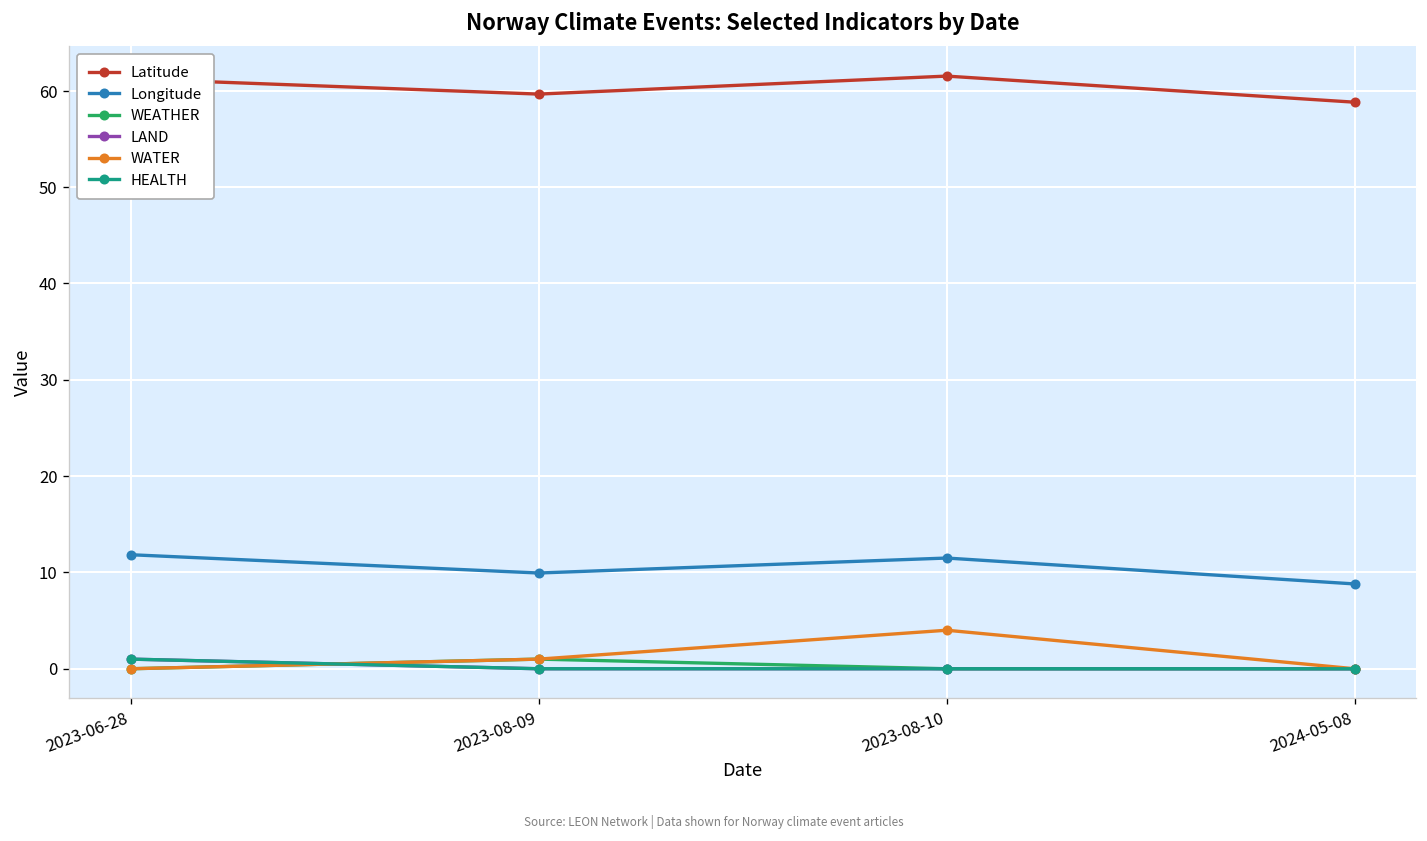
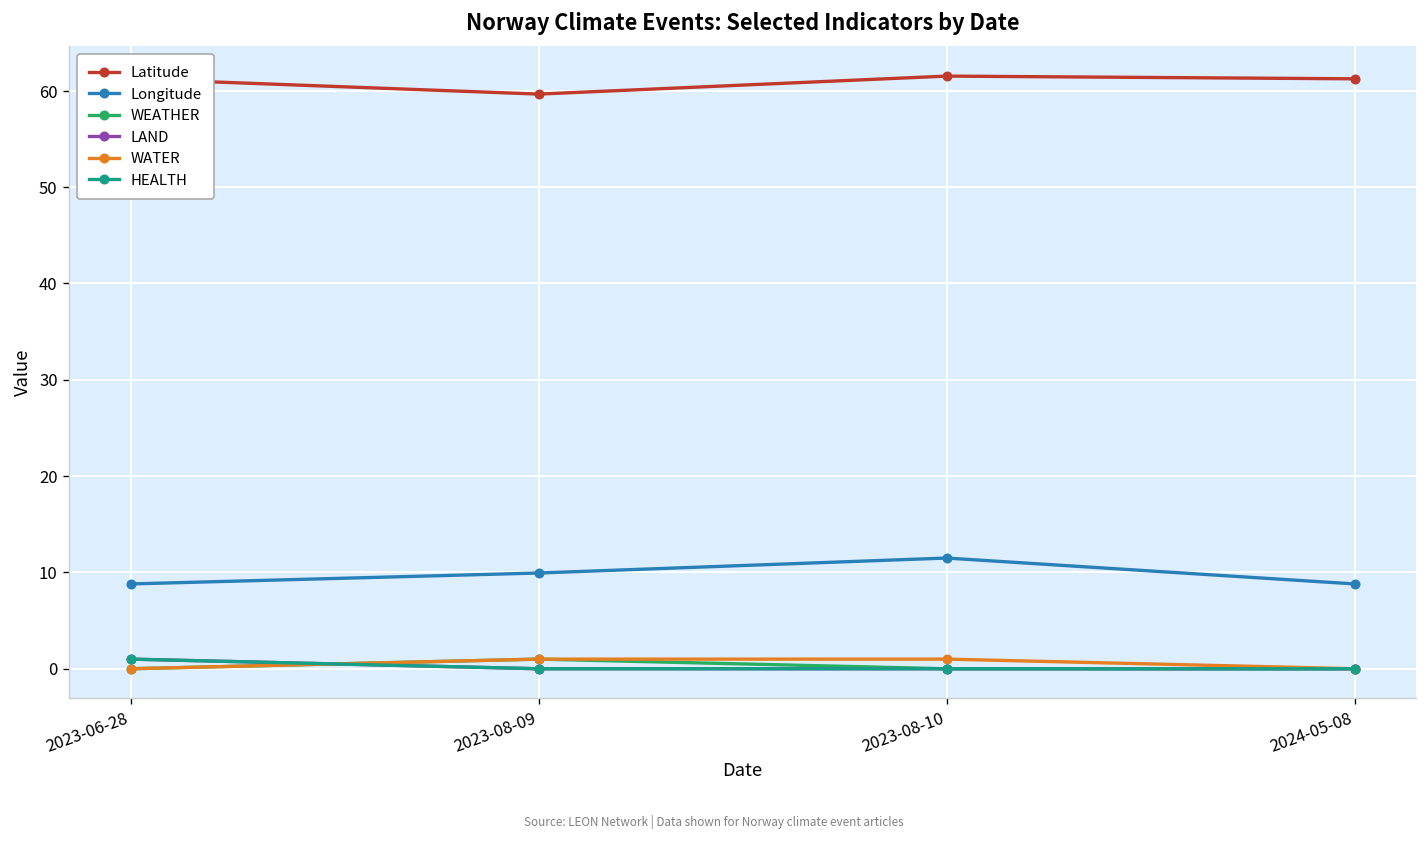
  {
    "Latitude": {
      "2023-08-09": 60,
      "2023-08-10": 62,
-     "2024-05-08": 59
+     "2024-05-08": 61
    },
    "Longitude": {
-     "2023-06-28": 12,
+     "2023-06-28": 9,
      "2023-08-09": 10,
      "2023-08-10": 11,
      "2024-05-08": 9
    },
    "WATER": {
-     "2023-08-10": 4
+     "2023-08-10": 1
    }
  }
